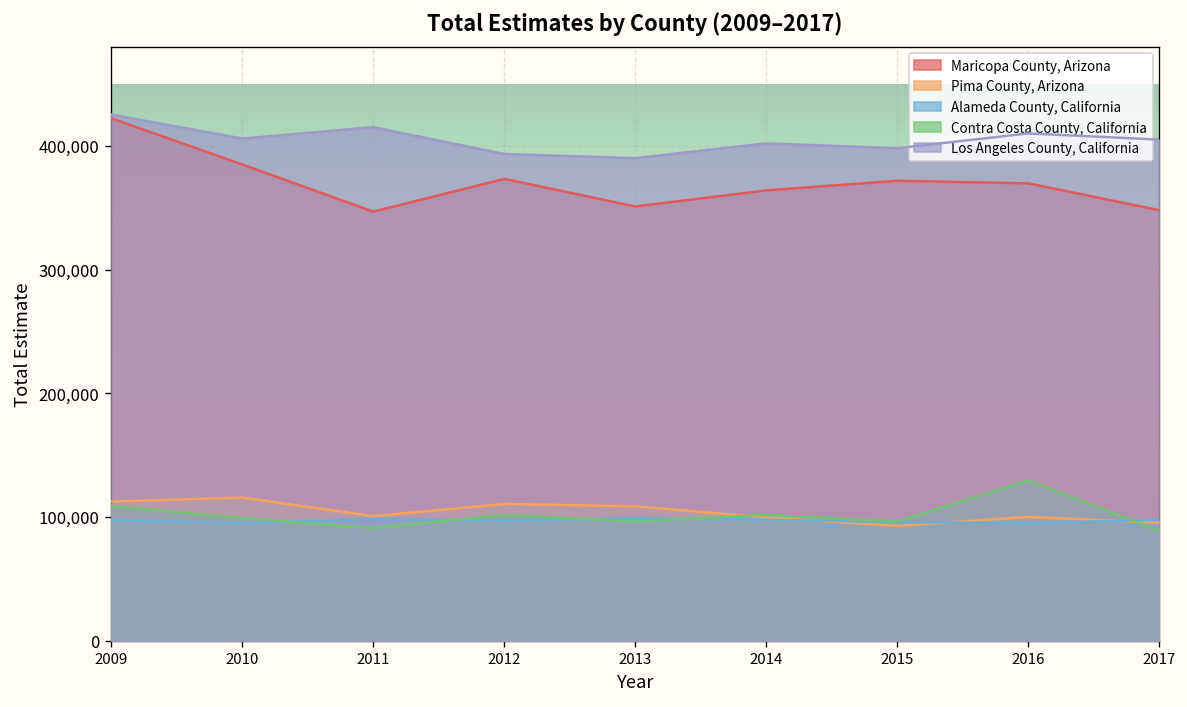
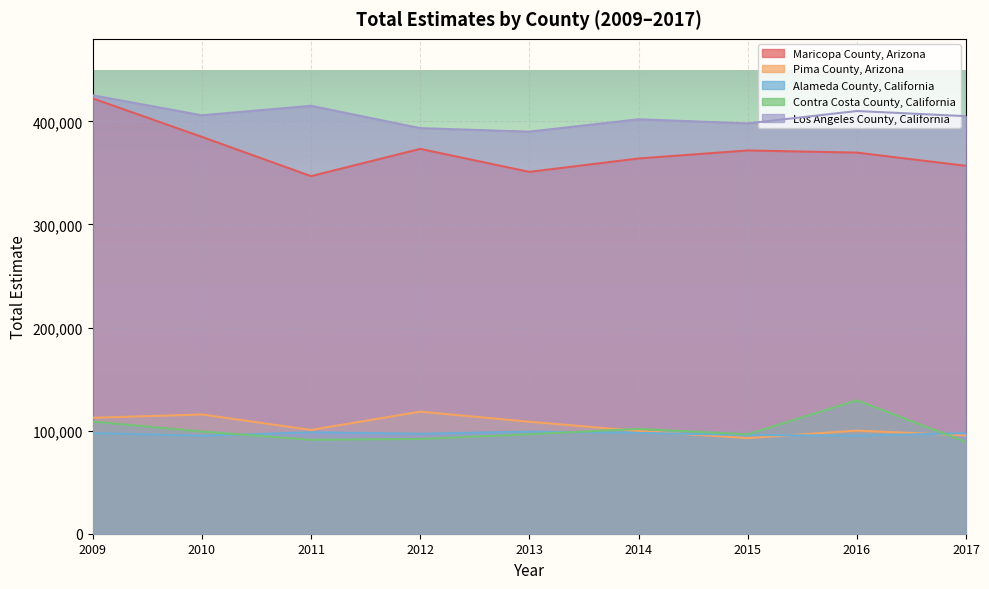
  {
    "Maricopa County, Arizona": {
      "2009": "422,000",
      "2010": "385,000",
      "2011": "347,000",
      "2012": "373,000",
      "2013": "351,000",
      "2014": "364,000",
      "2015": "372,000",
      "2016": "370,000",
-     "2017": "348,000"
+     "2017": "357,000"
    },
    "Pima County, Arizona": {
      "2009": "112,000",
      "2010": "116,000",
-     "2012": "111,000",
+     "2012": "118,000",
      "2013": "109,000",
      "2015": "93,000",
      "2016": "100,000"
    },
    "Contra Costa County, California": {
      "2009": "109,000",
      "2010": "99,000",
      "2011": "91,000",
-     "2012": "102,000",
+     "2012": "92,000",
      "2013": "97,000",
      "2016": "129,000",
      "2017": "89,000"
    }
  }
